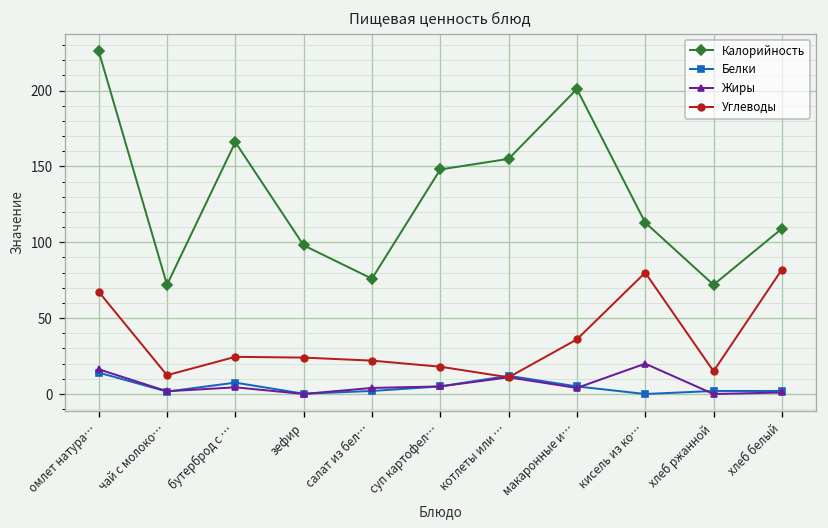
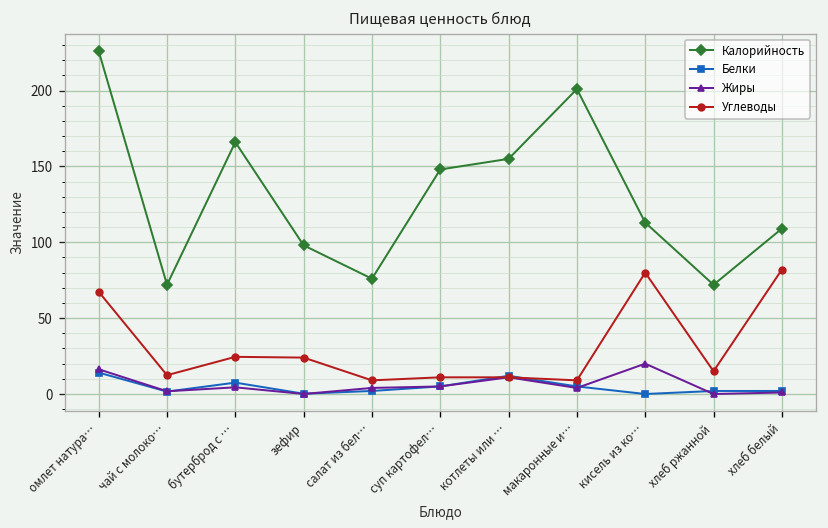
  {
    "Калорийность": {
      "омлет натура…": 226,
      "чай с молоко…": 72,
      "бутерброд с …": 166,
      "зефир": 98,
      "салат из бел…": 76,
      "суп картофел…": 148,
      "котлеты или …": 155,
      "макаронные и…": 201,
      "кисель из ко…": 113,
      "хлеб ржанной": 72,
      "хлеб белый": 109
    },
    "Белки": {
      "омлет натура…": 14,
      "бутерброд с …": 8,
      "кисель из ко…": 0
    },
    "Жиры": {
      "омлет натура…": 16,
      "бутерброд с …": 4,
      "кисель из ко…": 20
    },
    "Углеводы": {
      "омлет натура…": 67,
      "чай с молоко…": 12,
      "бутерброд с …": 25,
      "зефир": 24,
-     "салат из бел…": 22,
-     "суп картофел…": 18,
-     "макаронные и…": 36,
+     "салат из бел…": 9,
+     "суп картофел…": 11,
+     "макаронные и…": 9,
      "кисель из ко…": 80,
      "хлеб ржанной": 15,
      "хлеб белый": 82
    }
  }
